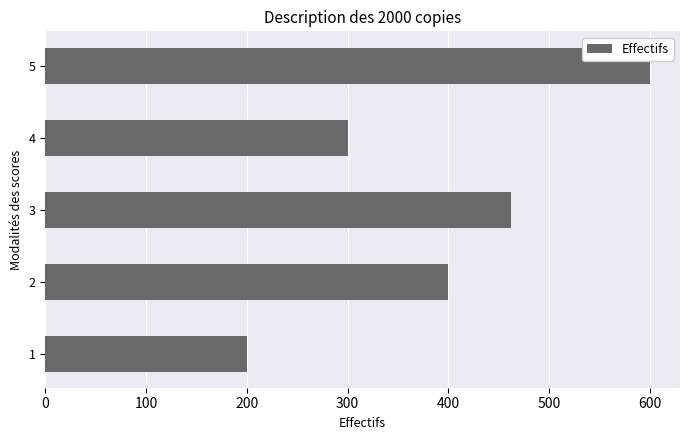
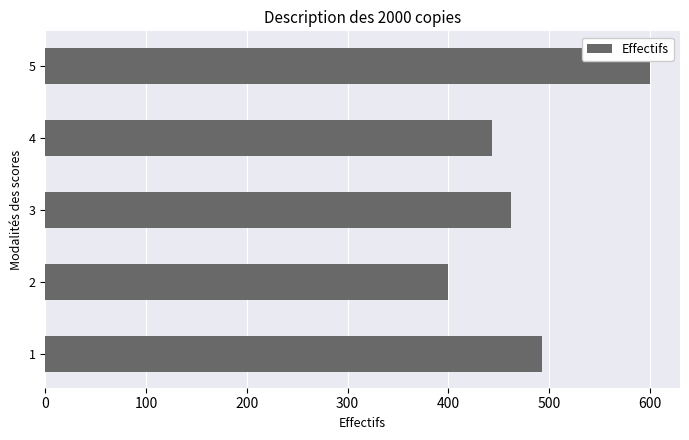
  {
    "5": 600,
-   "4": 300,
+   "4": 443,
    "3": 462,
    "2": 400,
-   "1": 200
+   "1": 493
  }
